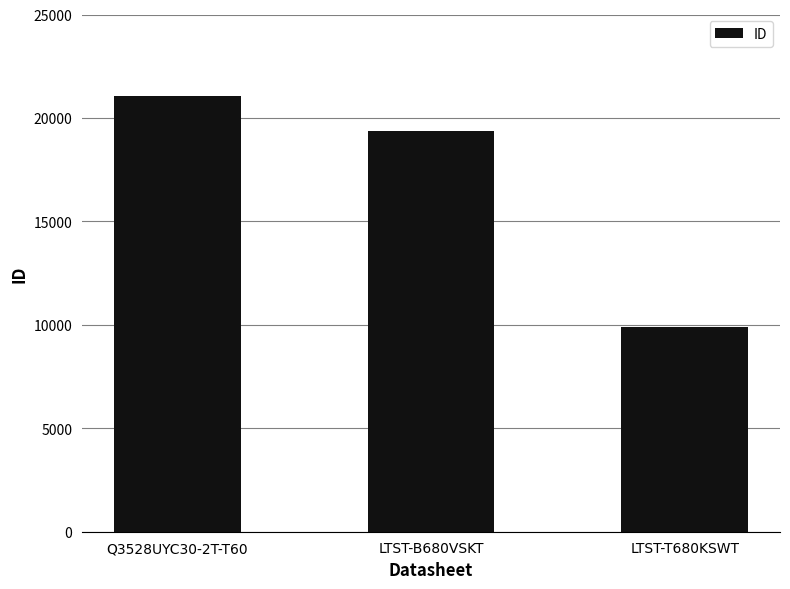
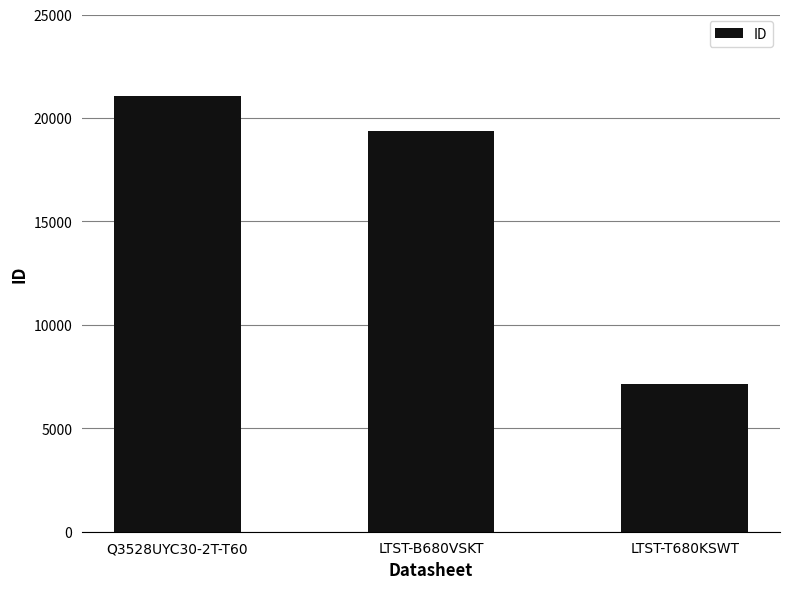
  {
    "Q3528UYC30-2T-T60": 21100,
    "LTST-B680VSKT": 19400,
-   "LTST-T680KSWT": 9900
+   "LTST-T680KSWT": 7100
  }
